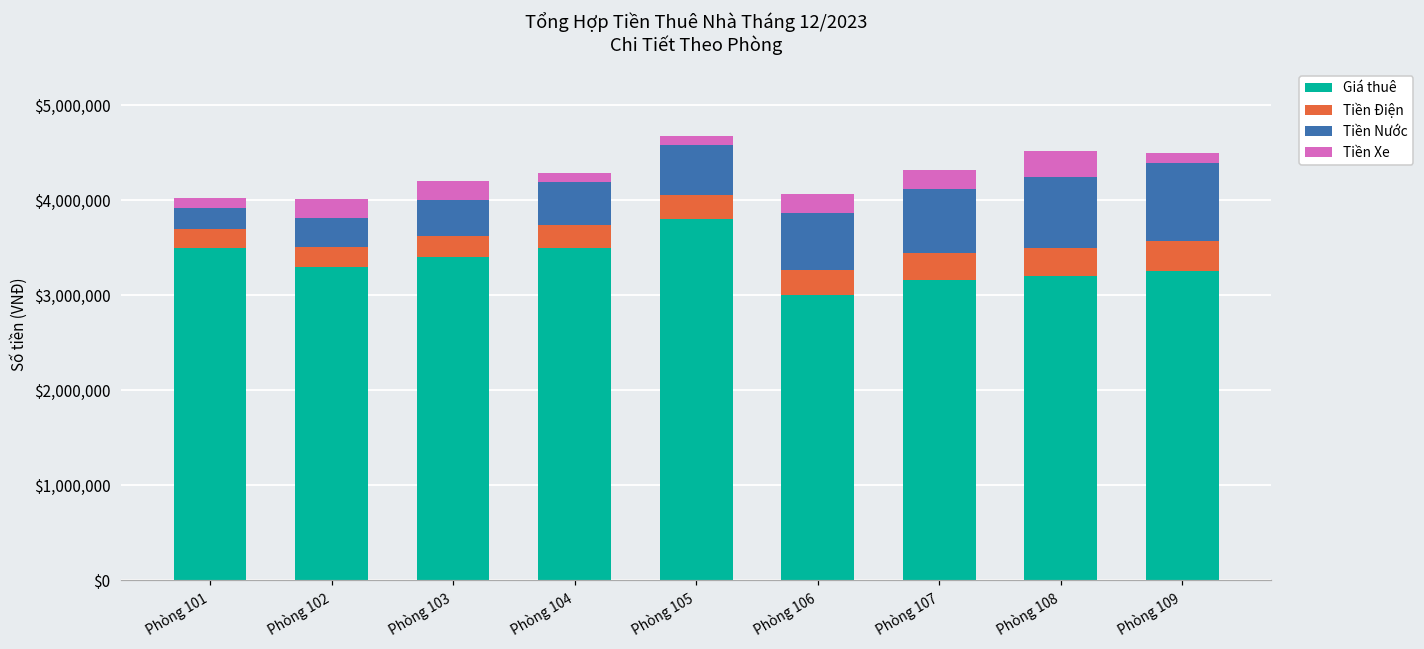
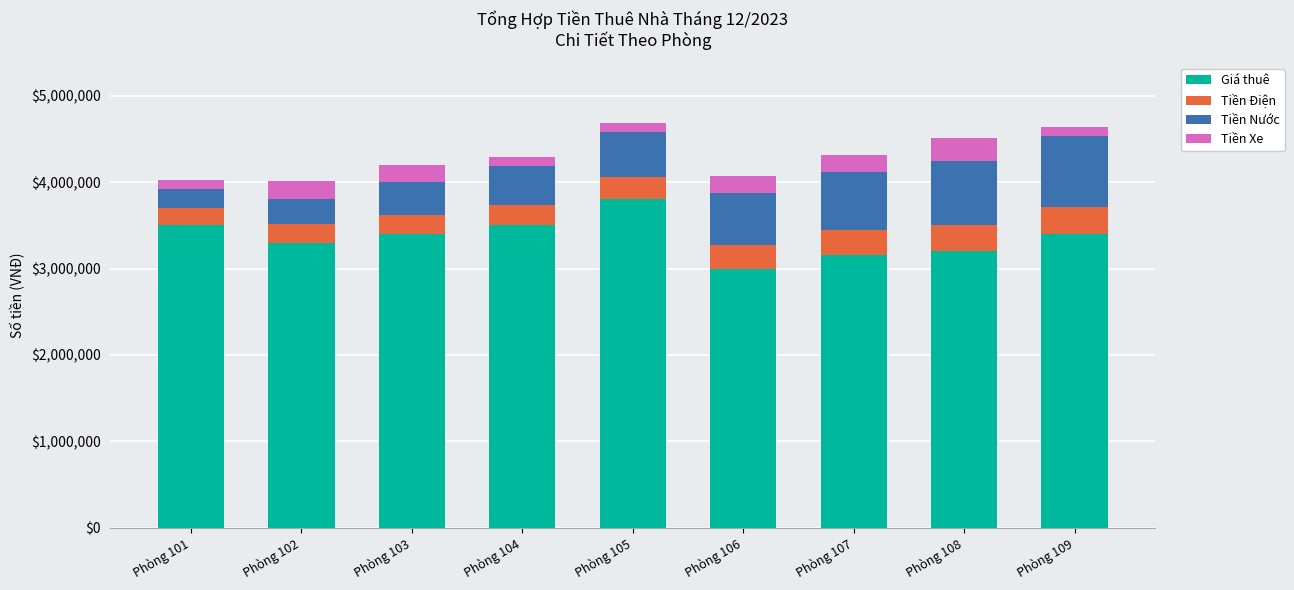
  {
    "Giá thuê": {
      "Phòng 101": "$3,500,000",
      "Phòng 102": "$3,300,000",
      "Phòng 103": "$3,400,000",
      "Phòng 104": "$3,500,000",
      "Phòng 105": "$3,800,000",
      "Phòng 106": "$3,000,000",
      "Phòng 107": "$3,200,000",
      "Phòng 108": "$3,200,000",
-     "Phòng 109": "$3,300,000"
+     "Phòng 109": "$3,400,000"
    },
    "Tiền Điện": {
      "Phòng 101": "$200,000",
      "Phòng 102": "$200,000",
      "Phòng 103": "$200,000",
      "Phòng 104": "$200,000",
      "Phòng 105": "$300,000",
      "Phòng 106": "$300,000",
      "Phòng 107": "$300,000",
      "Phòng 108": "$300,000",
      "Phòng 109": "$300,000"
    },
    "Tiền Nước": {
      "Phòng 101": "$200,000",
      "Phòng 102": "$300,000",
      "Phòng 103": "$400,000",
      "Phòng 104": "$500,000",
      "Phòng 105": "$500,000",
      "Phòng 106": "$600,000",
      "Phòng 107": "$700,000",
      "Phòng 108": "$800,000",
      "Phòng 109": "$800,000"
    },
    "Tiền Xe": {
      "Phòng 101": "$100,000",
      "Phòng 102": "$200,000",
      "Phòng 103": "$200,000",
      "Phòng 104": "$100,000",
      "Phòng 105": "$100,000",
      "Phòng 106": "$200,000",
      "Phòng 107": "$200,000",
      "Phòng 108": "$300,000",
      "Phòng 109": "$100,000"
    }
  }
